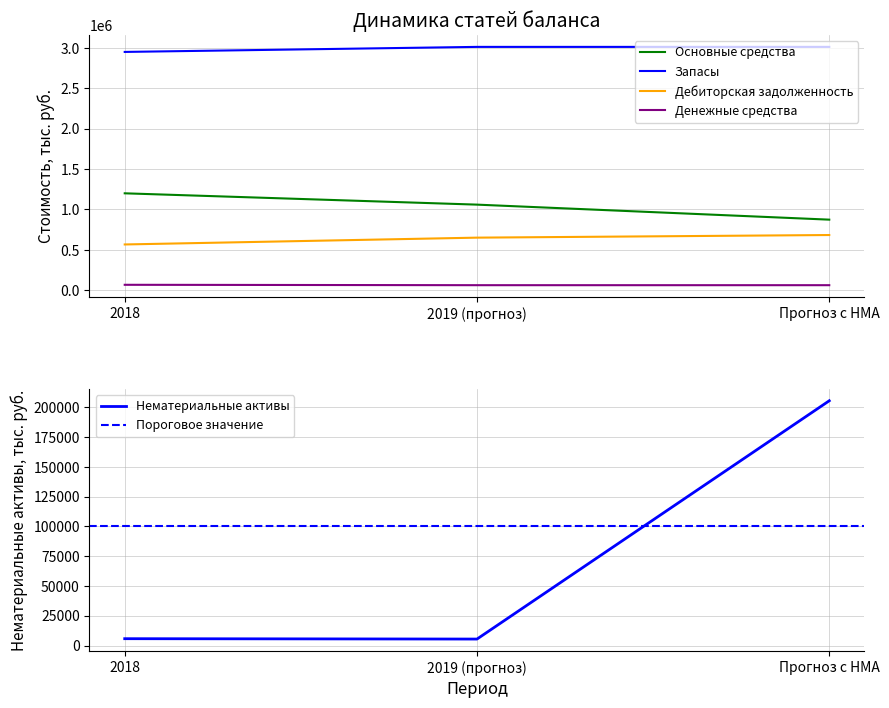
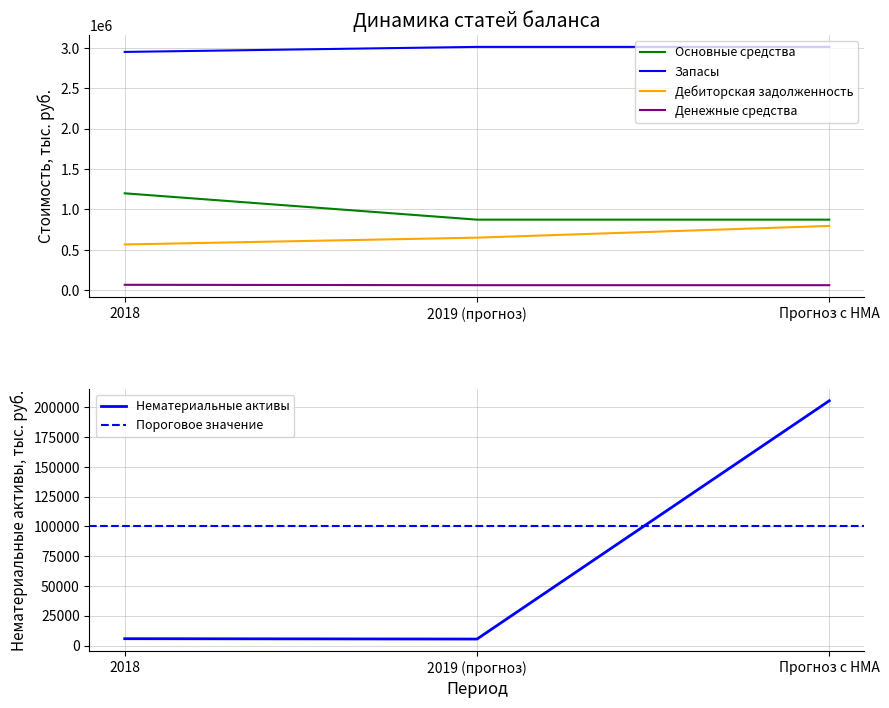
  {
    "Динамика статей баланса": {
      "Основные средства": {
        "2018": 1200000,
-       "2019 (прогноз)": 1100000,
+       "2019 (прогноз)": 900000,
        "Прогноз с НМА": 900000
      },
      "Запасы": {
        "2018": 3000000,
        "2019 (прогноз)": 3000000
      },
      "Дебиторская задолженность": {
        "2018": 600000,
        "2019 (прогноз)": 700000,
-       "Прогноз с НМА": 700000
+       "Прогноз с НМА": 800000
      },
      "Денежные средства": {
        "2018": 100000,
        "2019 (прогноз)": 100000,
        "Прогноз с НМА": 100000
      }
    }
  }
